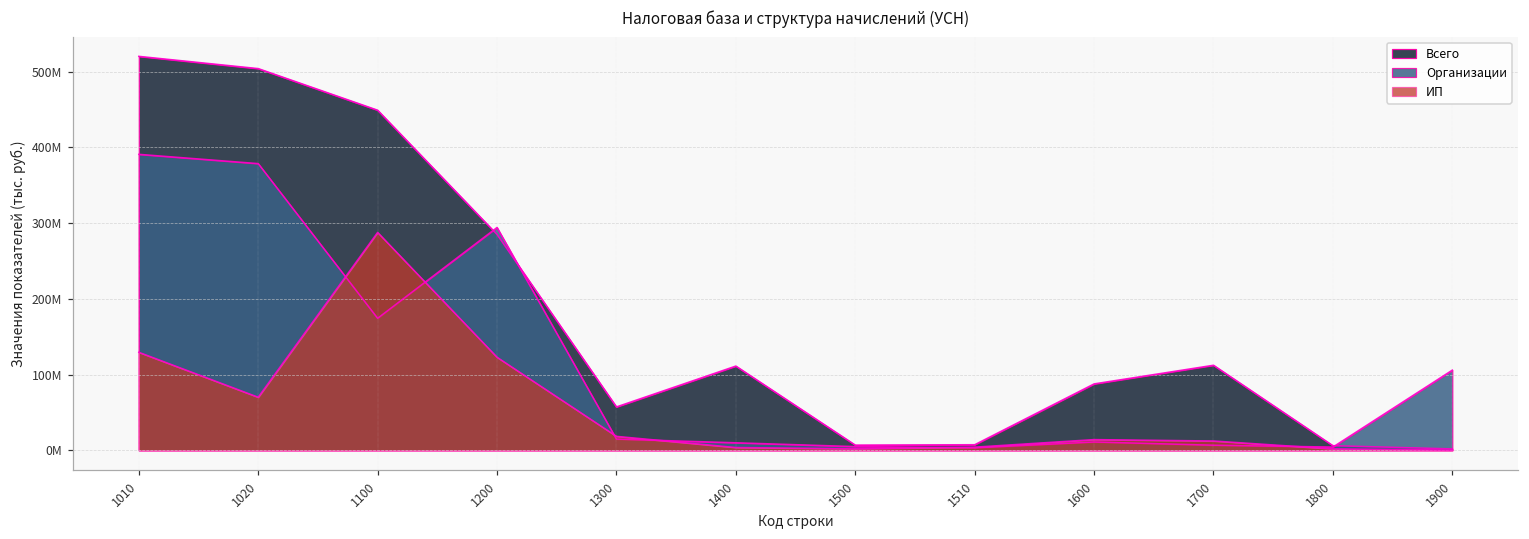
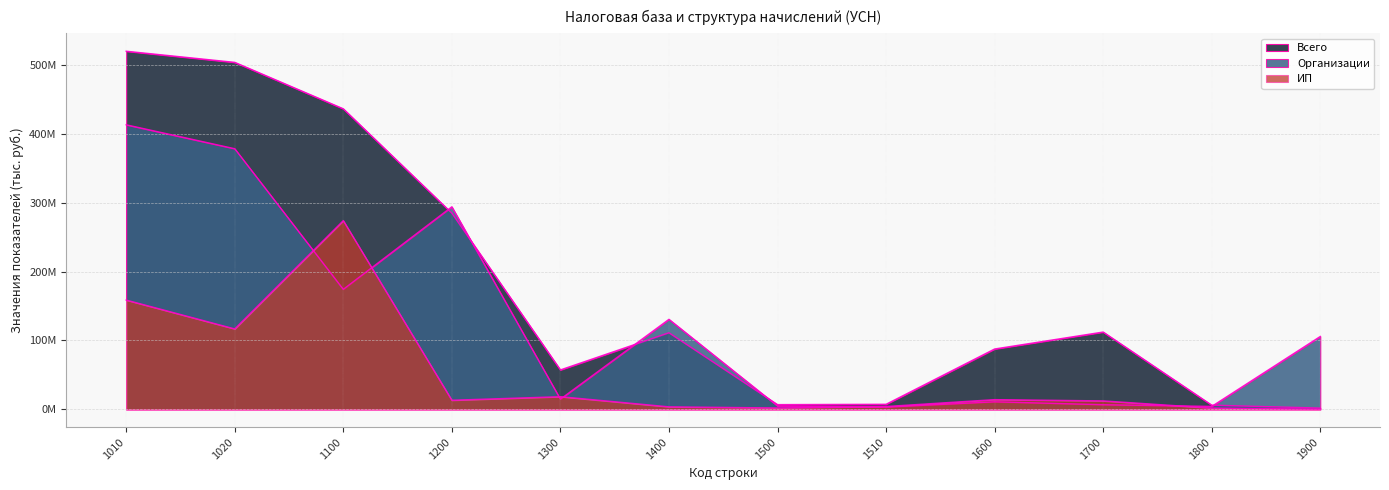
  {
    "Всего": {
      "1010": 520000000,
      "1020": 500000000,
-     "1100": 450000000,
+     "1100": 440000000,
      "1200": 280000000,
      "1300": 60000000,
      "1400": 110000000,
      "1600": 90000000,
      "1700": 110000000
    },
    "Организации": {
-     "1010": 390000000,
+     "1010": 410000000,
      "1020": 380000000,
      "1100": 170000000,
      "1200": 290000000,
-     "1400": 10000000,
+     "1400": 130000000,
      "1700": 10000000,
      "1900": 110000000
    },
    "ИП": {
-     "1010": 130000000,
-     "1020": 70000000,
-     "1100": 290000000,
-     "1200": 120000000,
+     "1010": 160000000,
+     "1020": 120000000,
+     "1100": 270000000,
+     "1200": 10000000,
      "1400": 0,
      "1700": 10000000
    }
  }
